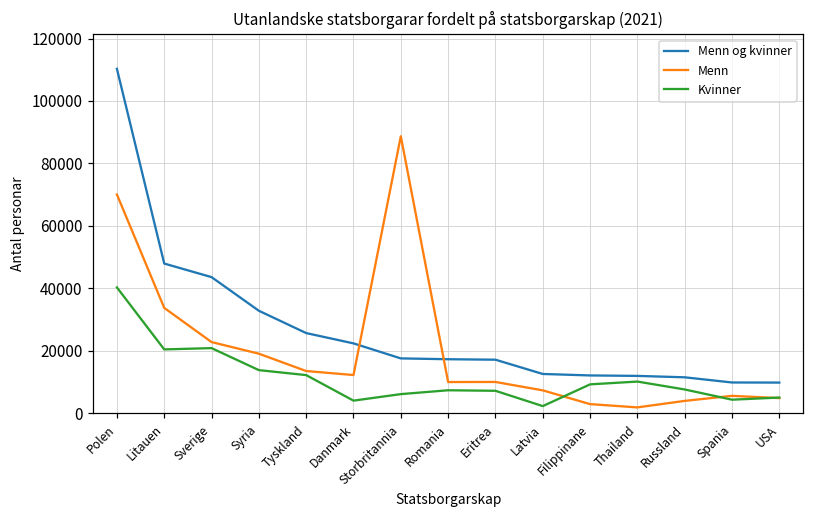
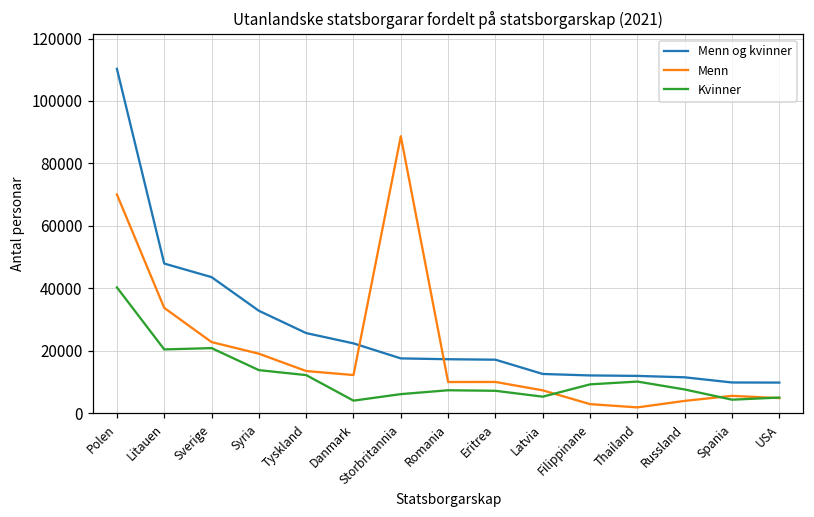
  {
    "Menn og kvinner": {
      "Polen": 110000,
      "Litauen": 48000,
      "Sverige": 44000,
      "Syria": 33000,
      "Tyskland": 26000,
      "Danmark": 22000,
      "Storbritannia": 18000,
      "Romania": 17000,
      "Eritrea": 17000,
      "Latvia": 13000,
      "Filippinane": 12000,
      "Thailand": 12000,
      "Russland": 11000,
      "Spania": 10000,
      "USA": 10000
    },
    "Menn": {
      "Polen": 70000,
      "Litauen": 34000,
      "Sverige": 23000,
      "Syria": 19000,
      "Tyskland": 13000,
      "Danmark": 12000,
      "Storbritannia": 89000,
      "Romania": 10000,
      "Eritrea": 10000,
      "Latvia": 7000,
      "Filippinane": 3000,
      "Thailand": 2000,
      "Russland": 4000,
      "Spania": 6000
    },
    "Kvinner": {
      "Polen": 40000,
      "Litauen": 20000,
      "Sverige": 21000,
      "Syria": 14000,
      "Tyskland": 12000,
      "Danmark": 4000,
      "Storbritannia": 6000,
      "Romania": 7000,
      "Eritrea": 7000,
-     "Latvia": 2000,
+     "Latvia": 5000,
      "Filippinane": 9000,
      "Thailand": 10000,
      "Russland": 8000,
      "Spania": 4000
    }
  }
